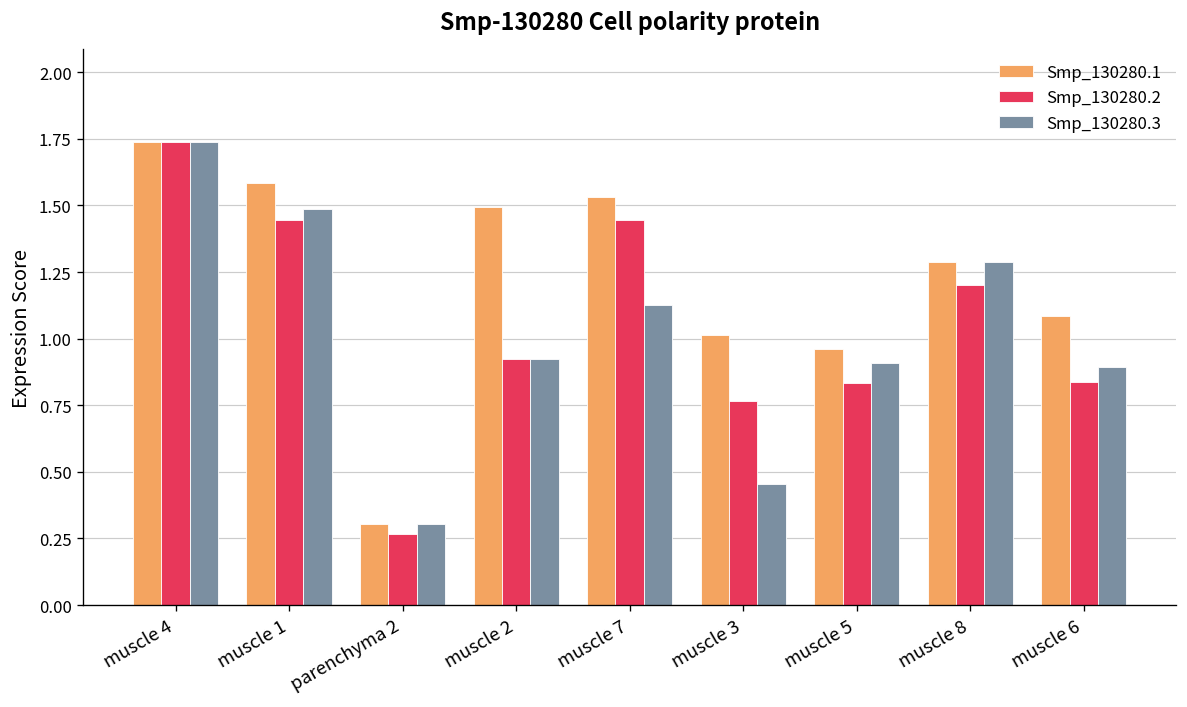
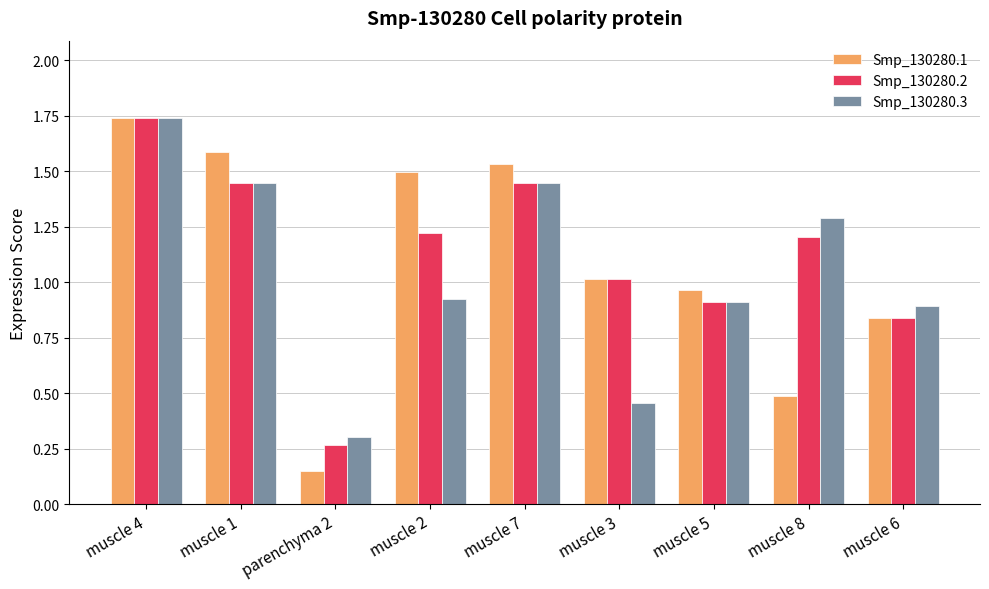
  {
    "Smp_130280.1": {
      "muscle 4": 1.74,
      "muscle 1": 1.58,
-     "parenchyma 2": 0.30,
+     "parenchyma 2": 0.15,
      "muscle 2": 1.49,
      "muscle 7": 1.53,
      "muscle 3": 1.01,
      "muscle 5": 0.96,
-     "muscle 8": 1.29,
-     "muscle 6": 1.09
+     "muscle 8": 0.49,
+     "muscle 6": 0.84
    },
    "Smp_130280.2": {
      "muscle 4": 1.74,
      "muscle 1": 1.45,
      "parenchyma 2": 0.27,
-     "muscle 2": 0.92,
+     "muscle 2": 1.22,
      "muscle 7": 1.44,
-     "muscle 3": 0.76,
-     "muscle 5": 0.83,
+     "muscle 3": 1.01,
+     "muscle 5": 0.91,
      "muscle 8": 1.20,
      "muscle 6": 0.84
    },
    "Smp_130280.3": {
      "muscle 4": 1.74,
-     "muscle 1": 1.49,
+     "muscle 1": 1.45,
      "parenchyma 2": 0.30,
      "muscle 2": 0.92,
-     "muscle 7": 1.13,
+     "muscle 7": 1.44,
      "muscle 3": 0.45,
      "muscle 5": 0.91,
      "muscle 8": 1.29,
      "muscle 6": 0.89
    }
  }
